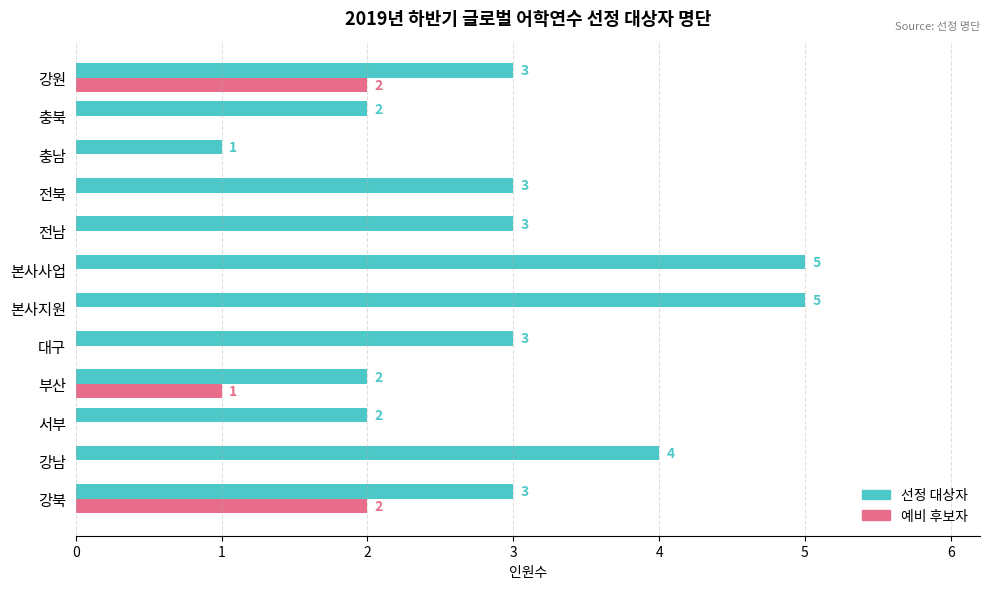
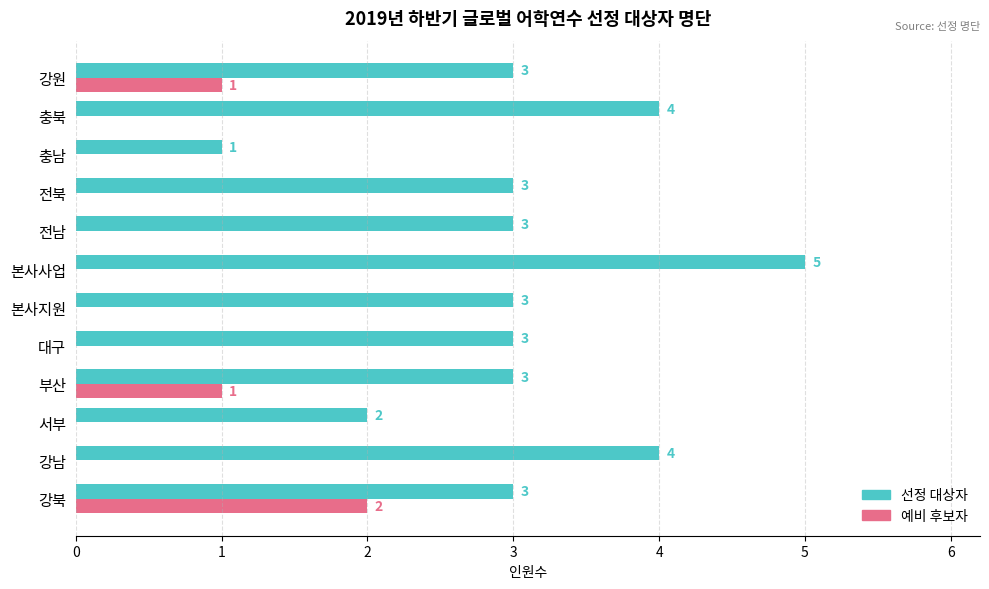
  {
    "선정 대상자": {
      "강원": 3,
-     "충북": 2,
+     "충북": 4,
      "충남": 1,
      "전북": 3,
      "전남": 3,
      "본사사업": 5,
-     "본사지원": 5,
+     "본사지원": 3,
      "대구": 3,
-     "부산": 2,
+     "부산": 3,
      "서부": 2,
      "강남": 4,
      "강북": 3
    },
    "예비 후보자": {
-     "강원": 2,
+     "강원": 1,
      "부산": 1,
      "강북": 2
    }
  }
